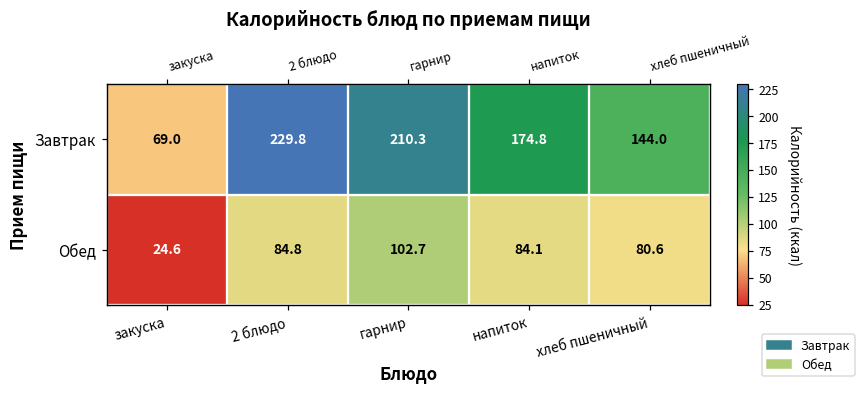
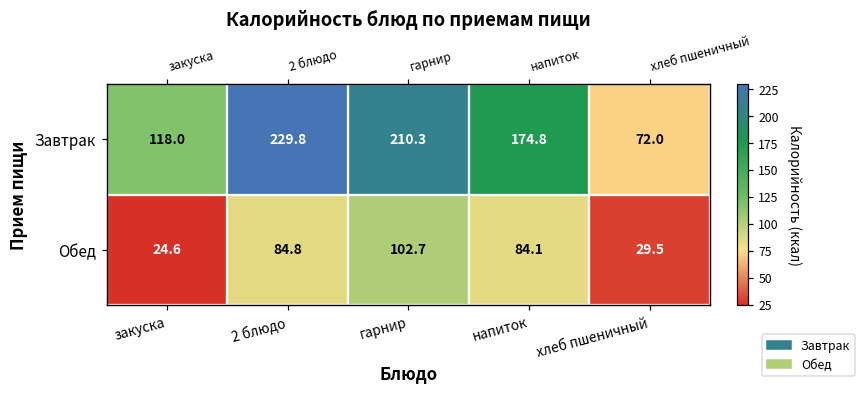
  {
    "Завтрак": {
-     "закуска": 69.0,
+     "закуска": 118.0,
      "2 блюдо": 229.8,
      "гарнир": 210.3,
      "напиток": 174.8,
-     "хлеб пшеничный": 144.0
+     "хлеб пшеничный": 72.0
    },
    "Обед": {
      "закуска": 24.6,
      "2 блюдо": 84.8,
      "гарнир": 102.7,
      "напиток": 84.1,
-     "хлеб пшеничный": 80.6
+     "хлеб пшеничный": 29.5
    }
  }
